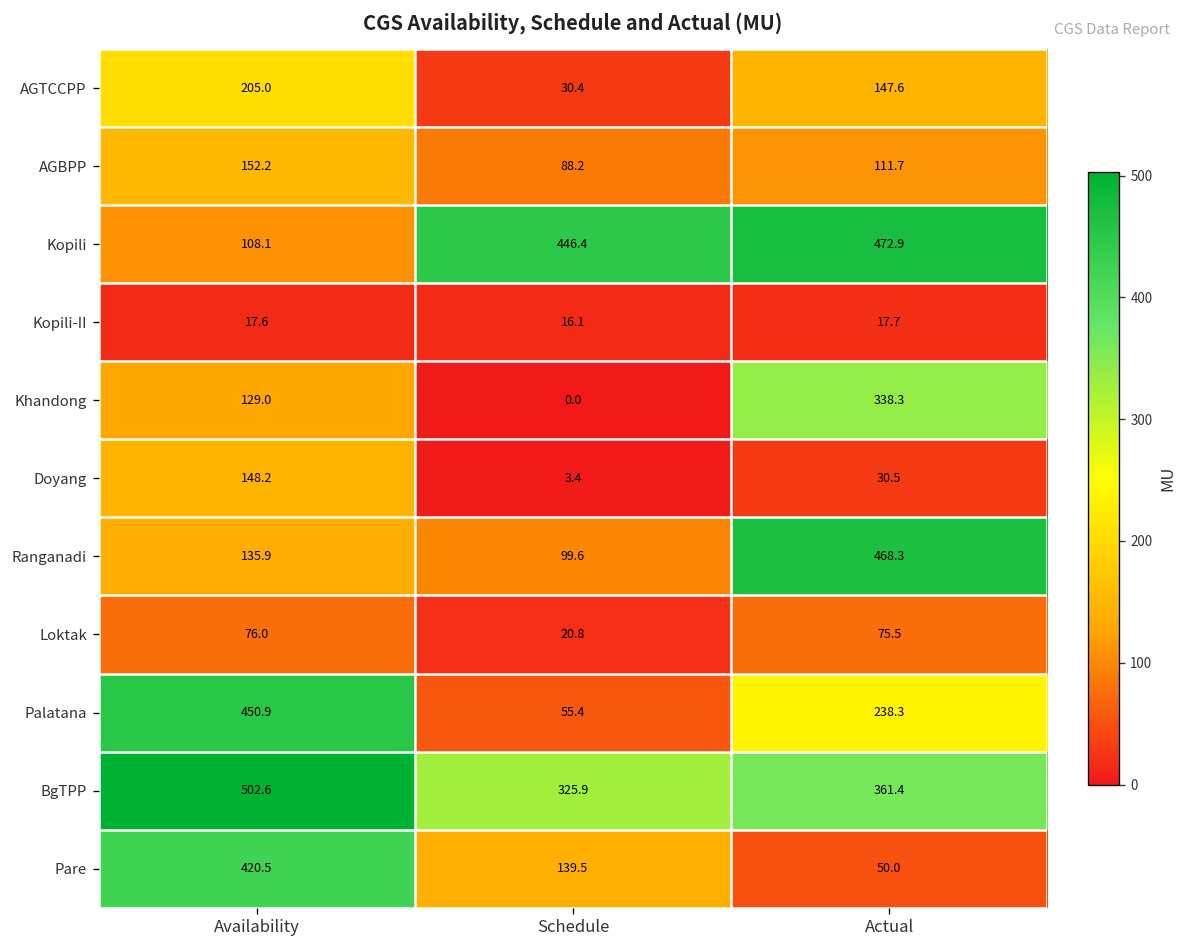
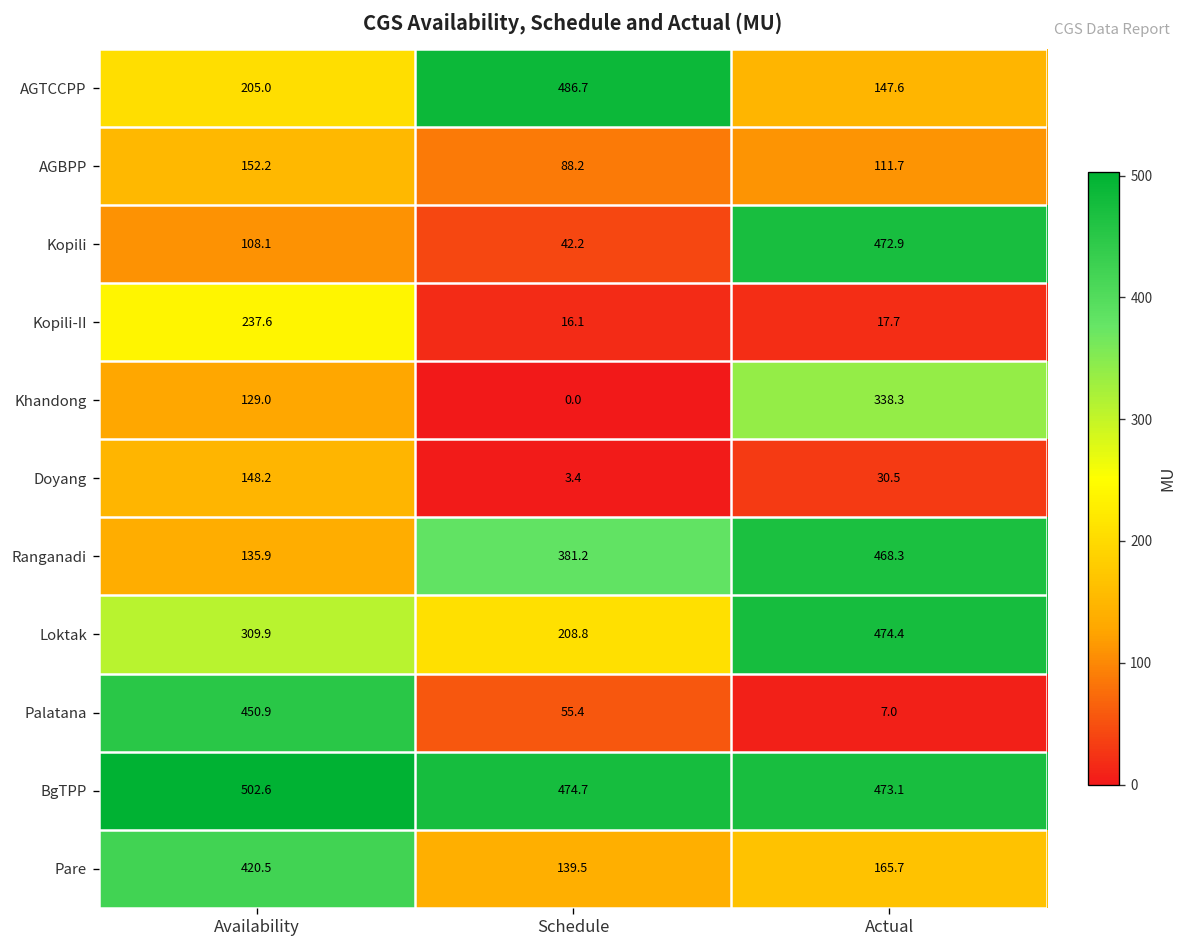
  {
    "AGTCCPP": {
      "Availability": 205.0,
-     "Schedule": 30.4,
+     "Schedule": 486.7,
      "Actual": 147.6
    },
    "AGBPP": {
      "Availability": 152.2,
      "Schedule": 88.2,
      "Actual": 111.7
    },
    "Kopili": {
      "Availability": 108.1,
-     "Schedule": 446.4,
+     "Schedule": 42.2,
      "Actual": 472.9
    },
    "Kopili-II": {
-     "Availability": 17.6,
+     "Availability": 237.6,
      "Schedule": 16.1,
      "Actual": 17.7
    },
    "Khandong": {
      "Availability": 129.0,
      "Schedule": 0.0,
      "Actual": 338.3
    },
    "Doyang": {
      "Availability": 148.2,
      "Schedule": 3.4,
      "Actual": 30.5
    },
    "Ranganadi": {
      "Availability": 135.9,
-     "Schedule": 99.6,
+     "Schedule": 381.2,
      "Actual": 468.3
    },
    "Loktak": {
-     "Availability": 76.0,
-     "Schedule": 20.8,
-     "Actual": 75.5
+     "Availability": 309.9,
+     "Schedule": 208.8,
+     "Actual": 474.4
    },
    "Palatana": {
      "Availability": 450.9,
      "Schedule": 55.4,
-     "Actual": 238.3
+     "Actual": 7.0
    },
    "BgTPP": {
      "Availability": 502.6,
-     "Schedule": 325.9,
-     "Actual": 361.4
+     "Schedule": 474.7,
+     "Actual": 473.1
    },
    "Pare": {
      "Availability": 420.5,
      "Schedule": 139.5,
-     "Actual": 50.0
+     "Actual": 165.7
    }
  }
